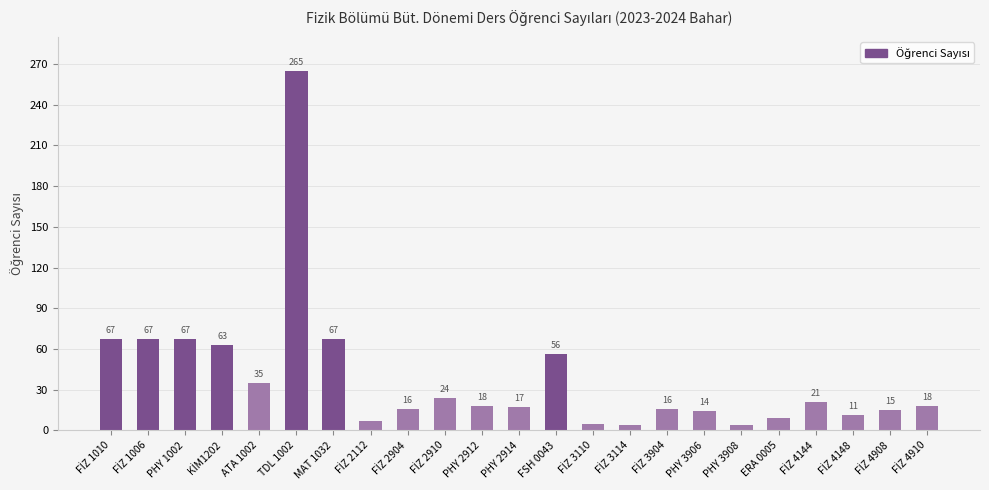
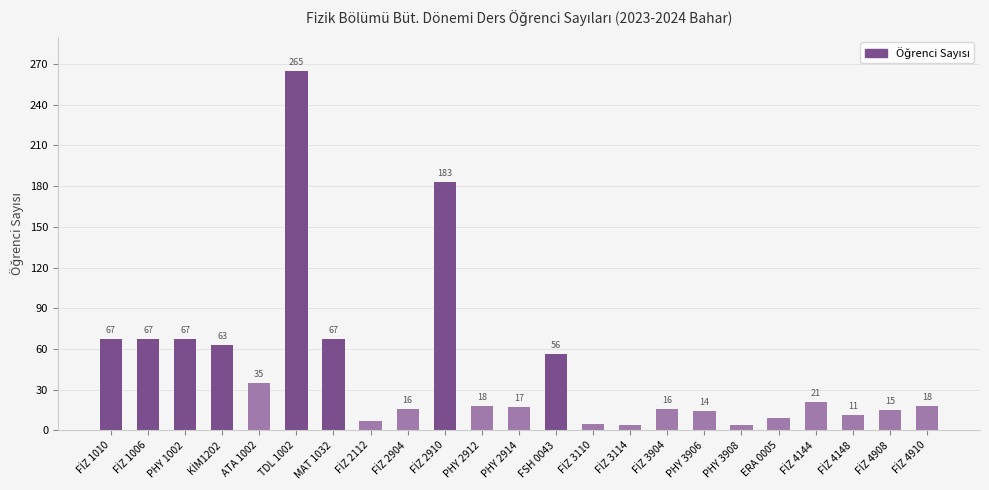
  {
    "FİZ 1010": 67,
    "FİZ 1006": 67,
    "PHY 1002": 67,
    "KİM1202": 63,
    "ATA 1002": 35,
    "TDL 1002": 265,
    "MAT 1032": 67,
    "FİZ 2904": 16,
-   "FİZ 2910": 24,
+   "FİZ 2910": 183,
    "PHY 2912": 18,
    "PHY 2914": 17,
    "FSH 0043": 56,
    "FİZ 3904": 16,
    "PHY 3906": 14,
    "FİZ 4144": 21,
    "FİZ 4148": 11,
    "FİZ 4908": 15,
    "FİZ 4910": 18
  }
